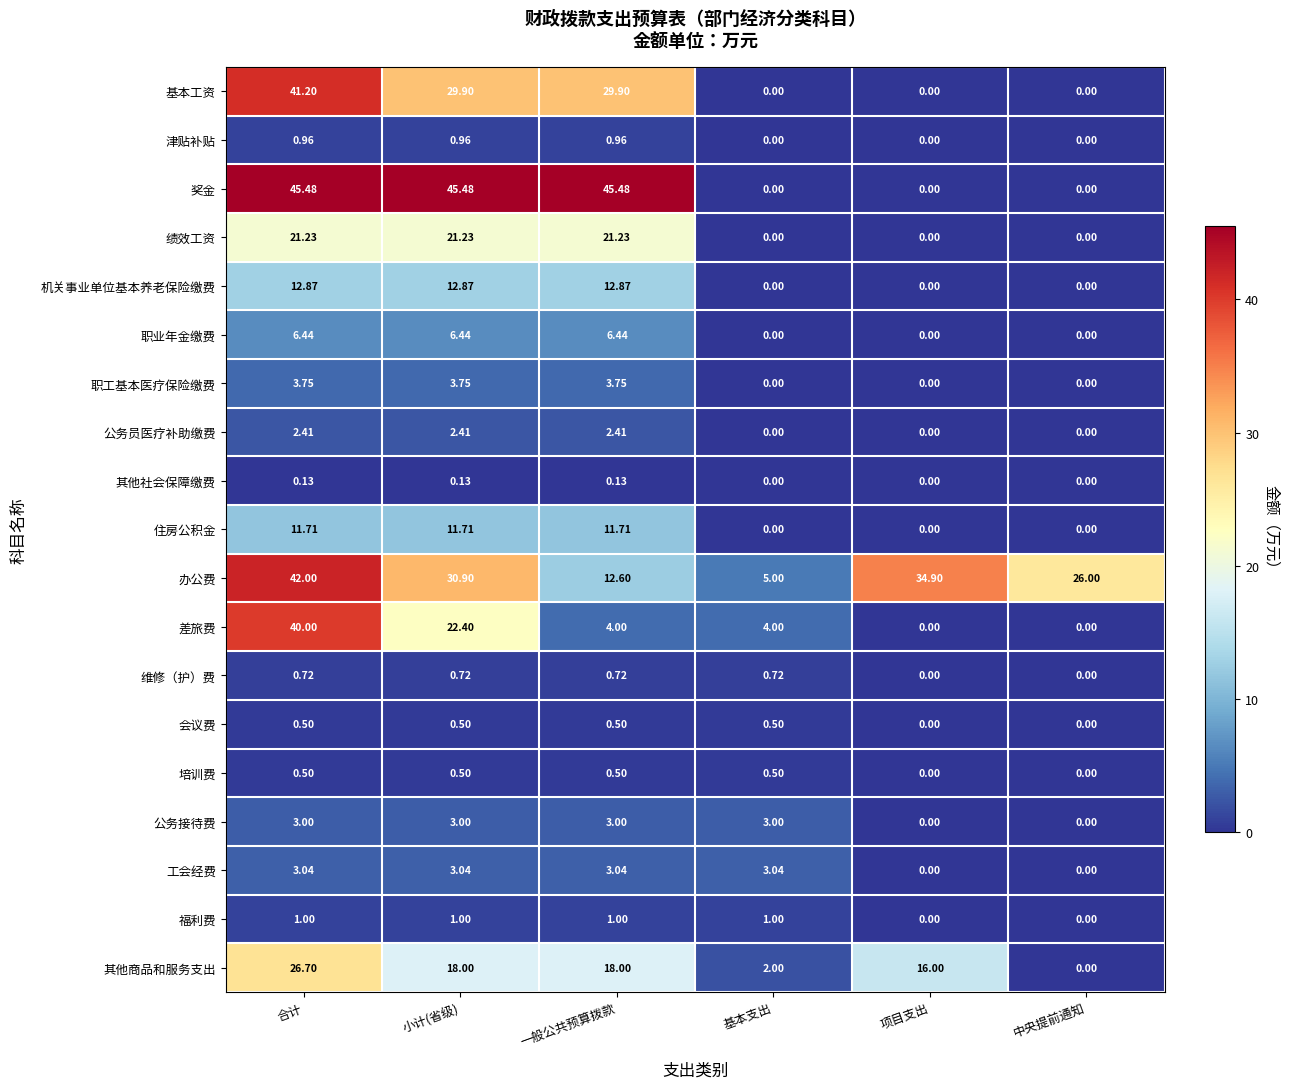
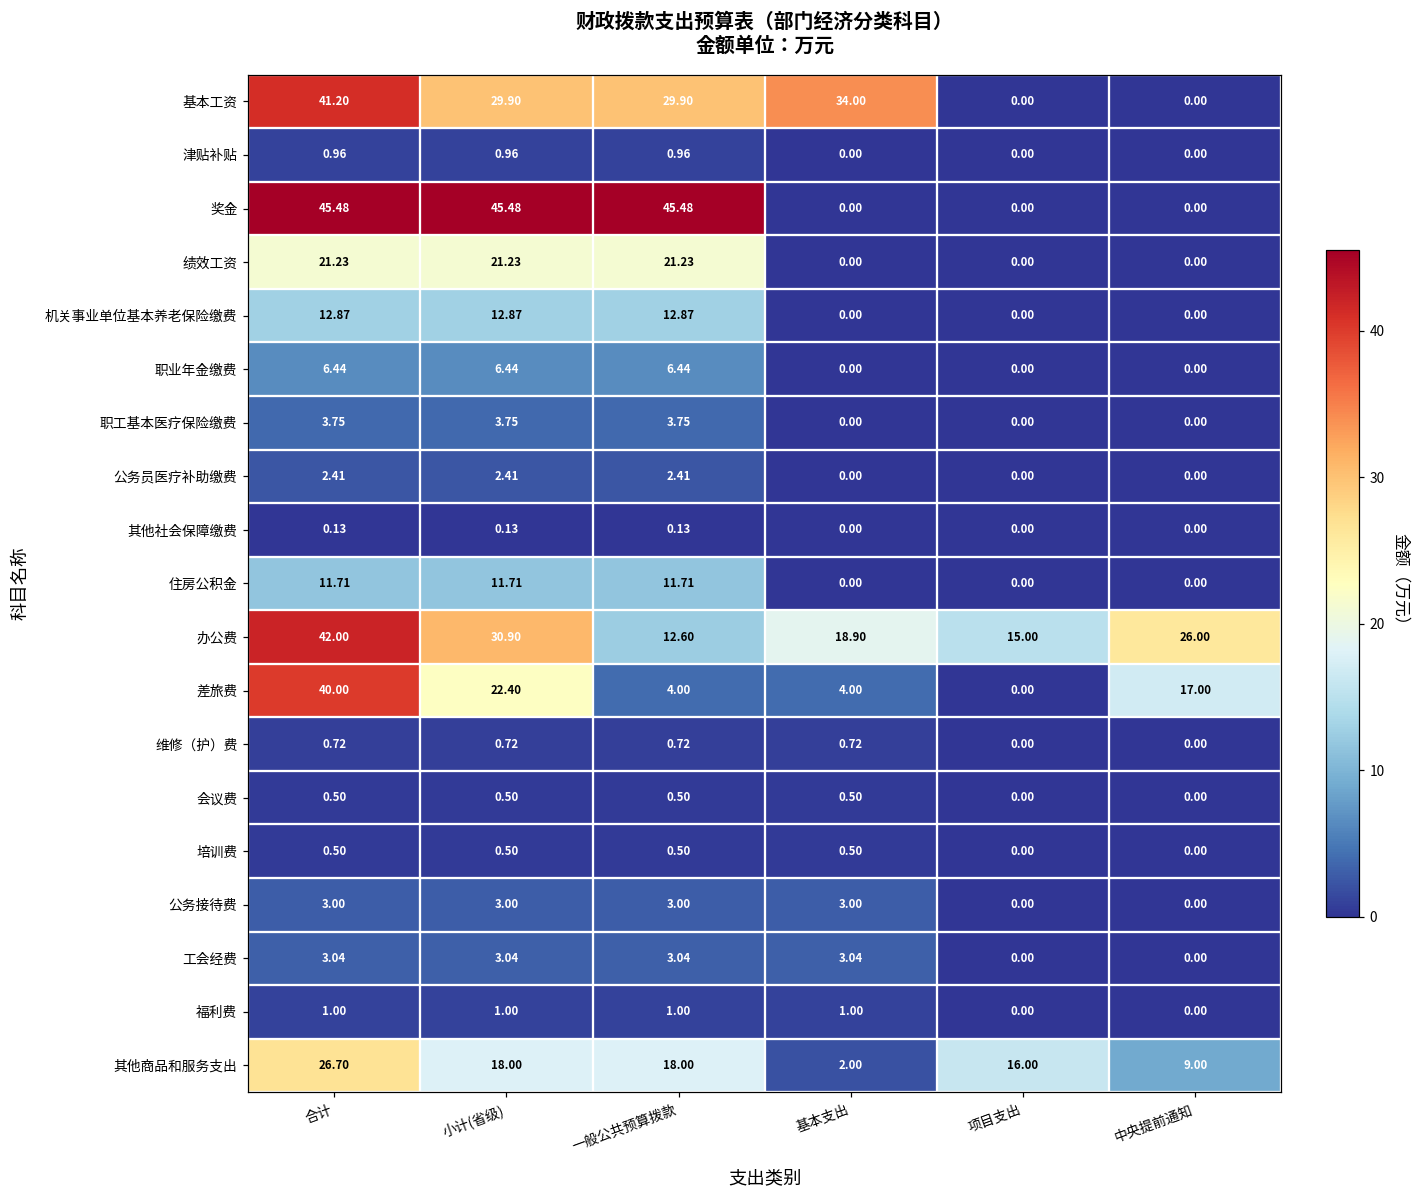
  {
    "基本工资": {
      "合计": 41.20,
      "小计(省级)": 29.90,
      "一般公共预算拨款": 29.90,
-     "基本支出": 0.00,
+     "基本支出": 34.00,
      "项目支出": 0.00,
      "中央提前通知": 0.00
    },
    "津贴补贴": {
      "合计": 0.96,
      "小计(省级)": 0.96,
      "一般公共预算拨款": 0.96,
      "基本支出": 0.00,
      "项目支出": 0.00,
      "中央提前通知": 0.00
    },
    "奖金": {
      "合计": 45.48,
      "小计(省级)": 45.48,
      "一般公共预算拨款": 45.48,
      "基本支出": 0.00,
      "项目支出": 0.00,
      "中央提前通知": 0.00
    },
    "绩效工资": {
      "合计": 21.23,
      "小计(省级)": 21.23,
      "一般公共预算拨款": 21.23,
      "基本支出": 0.00,
      "项目支出": 0.00,
      "中央提前通知": 0.00
    },
    "机关事业单位基本养老保险缴费": {
      "合计": 12.87,
      "小计(省级)": 12.87,
      "一般公共预算拨款": 12.87,
      "基本支出": 0.00,
      "项目支出": 0.00,
      "中央提前通知": 0.00
    },
    "职业年金缴费": {
      "合计": 6.44,
      "小计(省级)": 6.44,
      "一般公共预算拨款": 6.44,
      "基本支出": 0.00,
      "项目支出": 0.00,
      "中央提前通知": 0.00
    },
    "职工基本医疗保险缴费": {
      "合计": 3.75,
      "小计(省级)": 3.75,
      "一般公共预算拨款": 3.75,
      "基本支出": 0.00,
      "项目支出": 0.00,
      "中央提前通知": 0.00
    },
    "公务员医疗补助缴费": {
      "合计": 2.41,
      "小计(省级)": 2.41,
      "一般公共预算拨款": 2.41,
      "基本支出": 0.00,
      "项目支出": 0.00,
      "中央提前通知": 0.00
    },
    "其他社会保障缴费": {
      "合计": 0.13,
      "小计(省级)": 0.13,
      "一般公共预算拨款": 0.13,
      "基本支出": 0.00,
      "项目支出": 0.00,
      "中央提前通知": 0.00
    },
    "住房公积金": {
      "合计": 11.71,
      "小计(省级)": 11.71,
      "一般公共预算拨款": 11.71,
      "基本支出": 0.00,
      "项目支出": 0.00,
      "中央提前通知": 0.00
    },
    "办公费": {
      "合计": 42.00,
      "小计(省级)": 30.90,
      "一般公共预算拨款": 12.60,
-     "基本支出": 5.00,
-     "项目支出": 34.90,
+     "基本支出": 18.90,
+     "项目支出": 15.00,
      "中央提前通知": 26.00
    },
    "差旅费": {
      "合计": 40.00,
      "小计(省级)": 22.40,
      "一般公共预算拨款": 4.00,
      "基本支出": 4.00,
      "项目支出": 0.00,
-     "中央提前通知": 0.00
+     "中央提前通知": 17.00
    },
    "维修（护）费": {
      "合计": 0.72,
      "小计(省级)": 0.72,
      "一般公共预算拨款": 0.72,
      "基本支出": 0.72,
      "项目支出": 0.00,
      "中央提前通知": 0.00
    },
    "会议费": {
      "合计": 0.50,
      "小计(省级)": 0.50,
      "一般公共预算拨款": 0.50,
      "基本支出": 0.50,
      "项目支出": 0.00,
      "中央提前通知": 0.00
    },
    "培训费": {
      "合计": 0.50,
      "小计(省级)": 0.50,
      "一般公共预算拨款": 0.50,
      "基本支出": 0.50,
      "项目支出": 0.00,
      "中央提前通知": 0.00
    },
    "公务接待费": {
      "合计": 3.00,
      "小计(省级)": 3.00,
      "一般公共预算拨款": 3.00,
      "基本支出": 3.00,
      "项目支出": 0.00,
      "中央提前通知": 0.00
    },
    "工会经费": {
      "合计": 3.04,
      "小计(省级)": 3.04,
      "一般公共预算拨款": 3.04,
      "基本支出": 3.04,
      "项目支出": 0.00,
      "中央提前通知": 0.00
    },
    "福利费": {
      "合计": 1.00,
      "小计(省级)": 1.00,
      "一般公共预算拨款": 1.00,
      "基本支出": 1.00,
      "项目支出": 0.00,
      "中央提前通知": 0.00
    },
    "其他商品和服务支出": {
      "合计": 26.70,
      "小计(省级)": 18.00,
      "一般公共预算拨款": 18.00,
      "基本支出": 2.00,
      "项目支出": 16.00,
-     "中央提前通知": 0.00
+     "中央提前通知": 9.00
    }
  }
